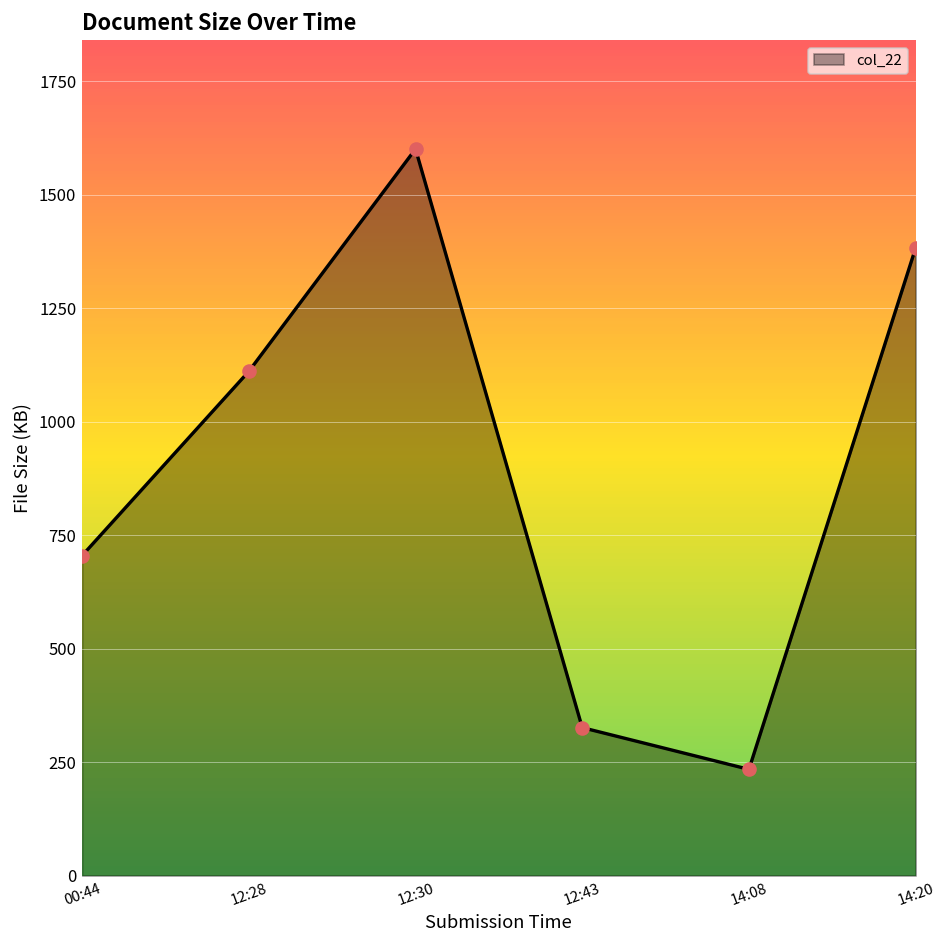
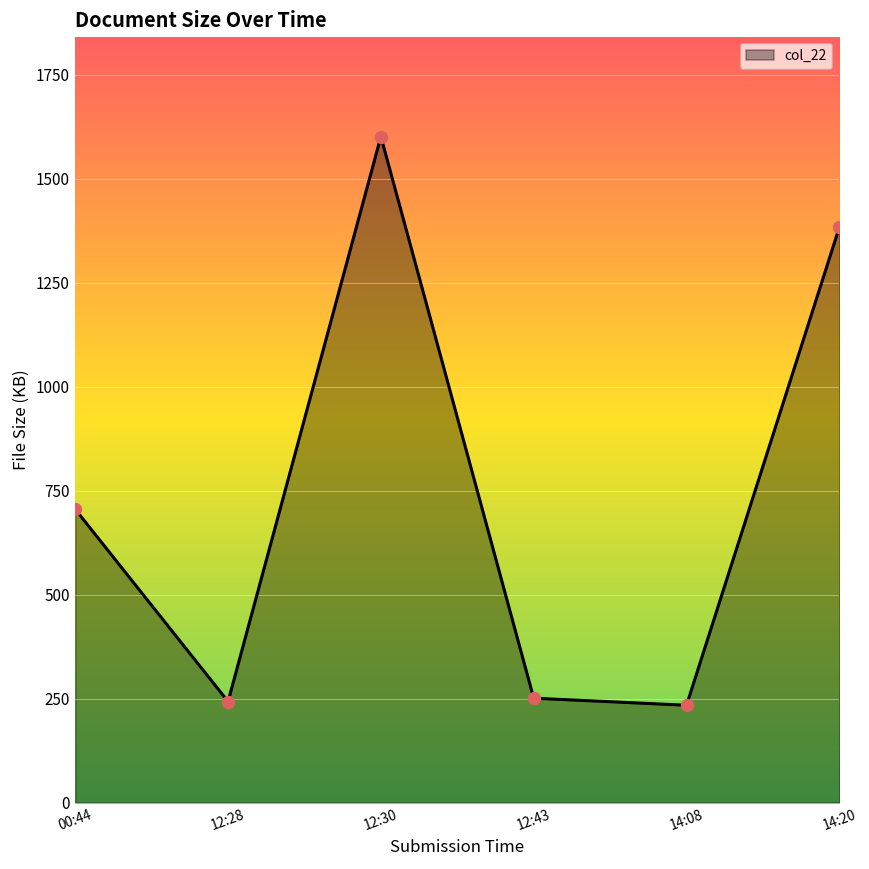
  {
    "00:44": 710,
-   "12:28": 1110,
+   "12:28": 240,
    "12:30": 1600,
-   "12:43": 330,
+   "12:43": 250,
    "14:08": 230,
    "14:20": 1380
  }
